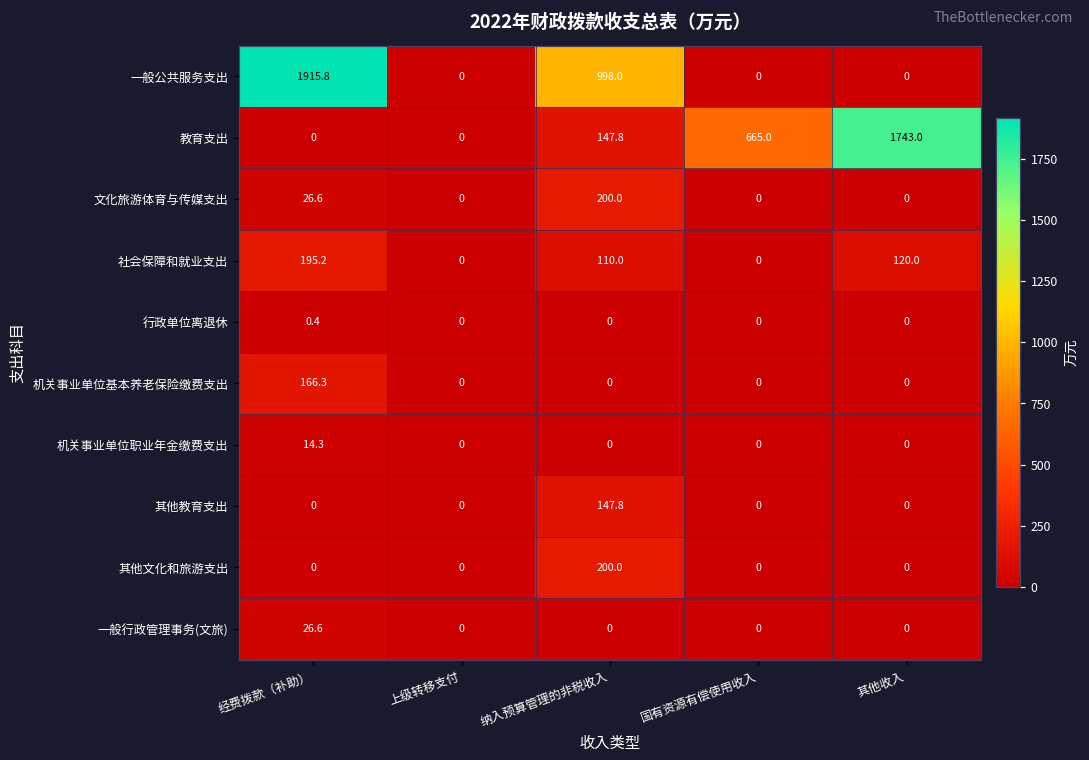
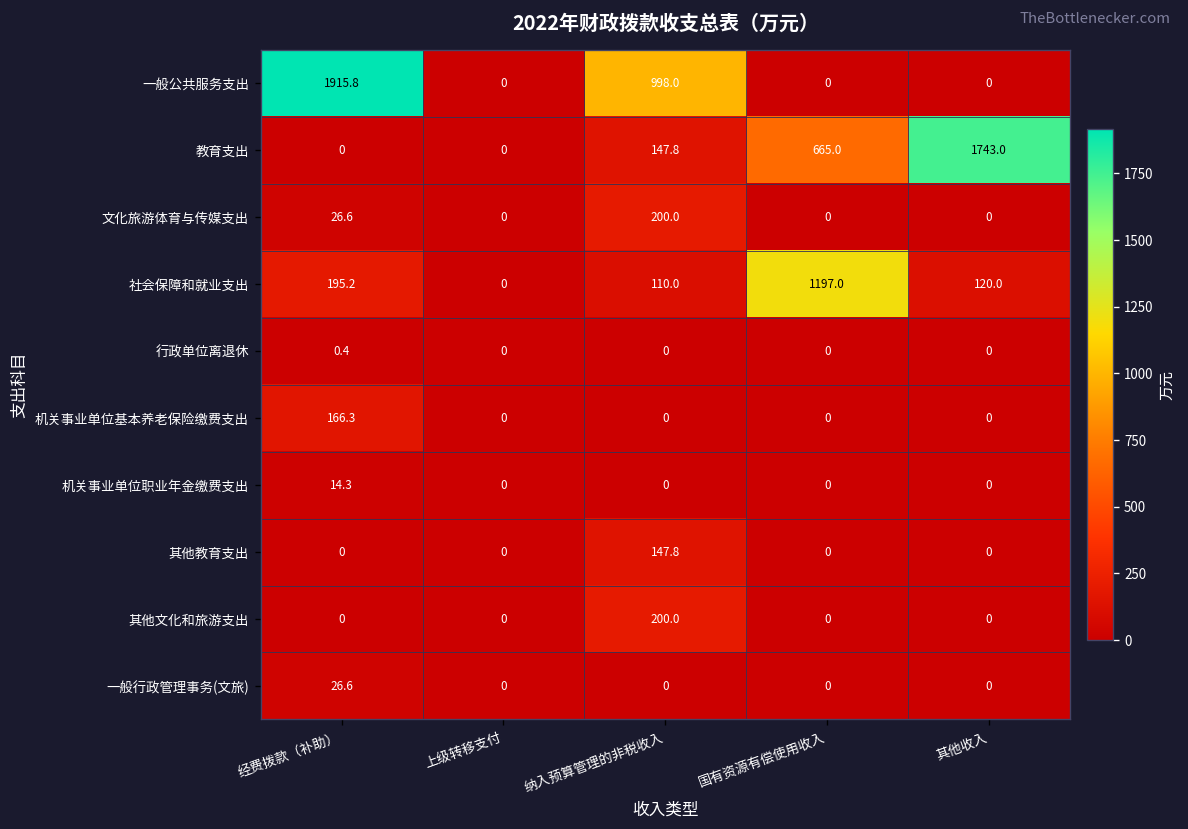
  {
    "一般公共服务支出": {
      "经费拨款（补助）": 1915.8,
      "上级转移支付": 0,
      "纳入预算管理的非税收入": 998.0,
      "国有资源有偿使用收入": 0,
      "其他收入": 0
    },
    "教育支出": {
      "经费拨款（补助）": 0,
      "上级转移支付": 0,
      "纳入预算管理的非税收入": 147.8,
      "国有资源有偿使用收入": 665.0,
      "其他收入": 1743.0
    },
    "文化旅游体育与传媒支出": {
      "经费拨款（补助）": 26.6,
      "上级转移支付": 0,
      "纳入预算管理的非税收入": 200.0,
      "国有资源有偿使用收入": 0,
      "其他收入": 0
    },
    "社会保障和就业支出": {
      "经费拨款（补助）": 195.2,
      "上级转移支付": 0,
      "纳入预算管理的非税收入": 110.0,
-     "国有资源有偿使用收入": 0,
+     "国有资源有偿使用收入": 1197.0,
      "其他收入": 120.0
    },
    "行政单位离退休": {
      "经费拨款（补助）": 0.4,
      "上级转移支付": 0,
      "纳入预算管理的非税收入": 0,
      "国有资源有偿使用收入": 0,
      "其他收入": 0
    },
    "机关事业单位基本养老保险缴费支出": {
      "经费拨款（补助）": 166.3,
      "上级转移支付": 0,
      "纳入预算管理的非税收入": 0,
      "国有资源有偿使用收入": 0,
      "其他收入": 0
    },
    "机关事业单位职业年金缴费支出": {
      "经费拨款（补助）": 14.3,
      "上级转移支付": 0,
      "纳入预算管理的非税收入": 0,
      "国有资源有偿使用收入": 0,
      "其他收入": 0
    },
    "其他教育支出": {
      "经费拨款（补助）": 0,
      "上级转移支付": 0,
      "纳入预算管理的非税收入": 147.8,
      "国有资源有偿使用收入": 0,
      "其他收入": 0
    },
    "其他文化和旅游支出": {
      "经费拨款（补助）": 0,
      "上级转移支付": 0,
      "纳入预算管理的非税收入": 200.0,
      "国有资源有偿使用收入": 0,
      "其他收入": 0
    },
    "一般行政管理事务(文旅)": {
      "经费拨款（补助）": 26.6,
      "上级转移支付": 0,
      "纳入预算管理的非税收入": 0,
      "国有资源有偿使用收入": 0,
      "其他收入": 0
    }
  }
